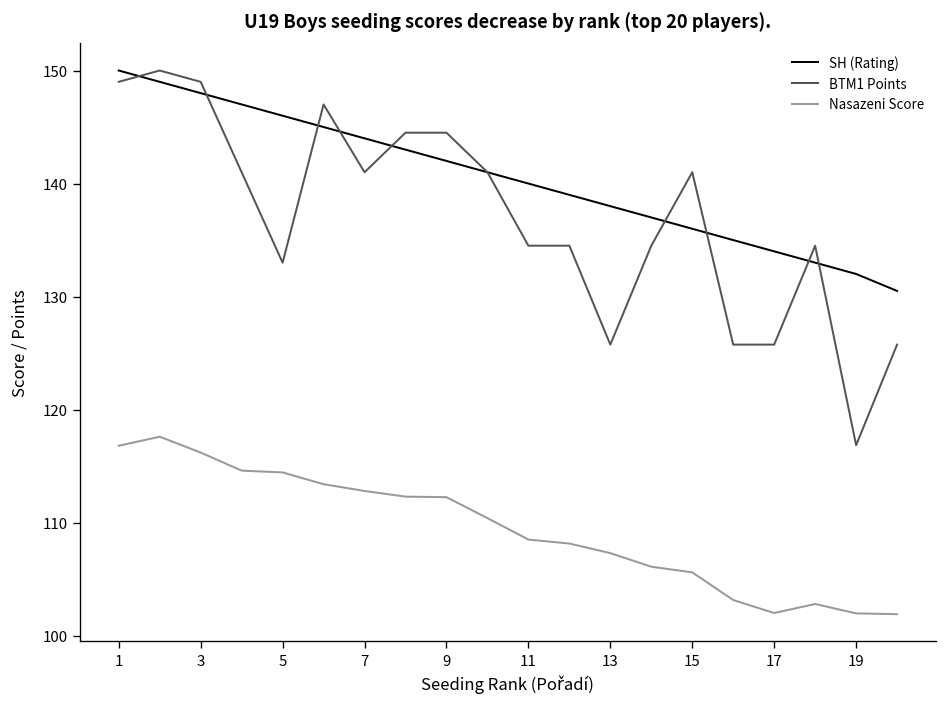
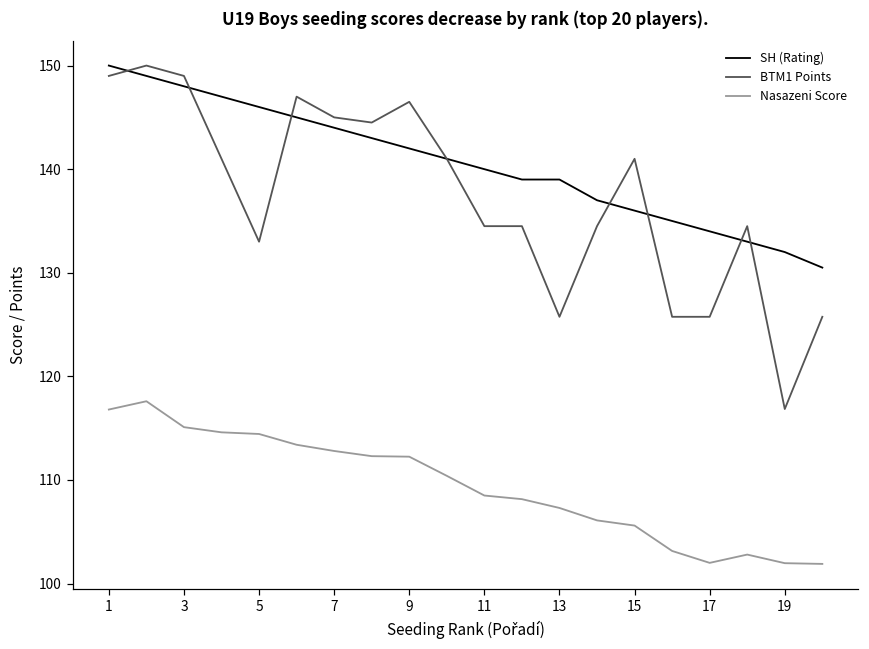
  {
    "SH (Rating)": {
      "1": 150,
      "3": 148,
      "5": 146,
      "7": 144,
      "9": 142,
      "11": 140,
-     "13": 138,
+     "13": 139,
      "15": 136,
      "17": 134,
      "19": 132
    },
    "BTM1 Points": {
      "1": 149,
      "3": 149,
      "5": 133,
-     "7": 141,
-     "9": 145,
+     "7": 145,
+     "9": 147,
      "11": 135,
      "13": 126,
      "15": 141,
      "17": 126,
      "19": 117
    },
    "Nasazeni Score": {
      "1": 117,
-     "3": 116,
+     "3": 115,
      "5": 114,
      "7": 113,
      "9": 112,
      "11": 109,
      "13": 107,
      "15": 106,
      "17": 102,
      "19": 102
    }
  }
